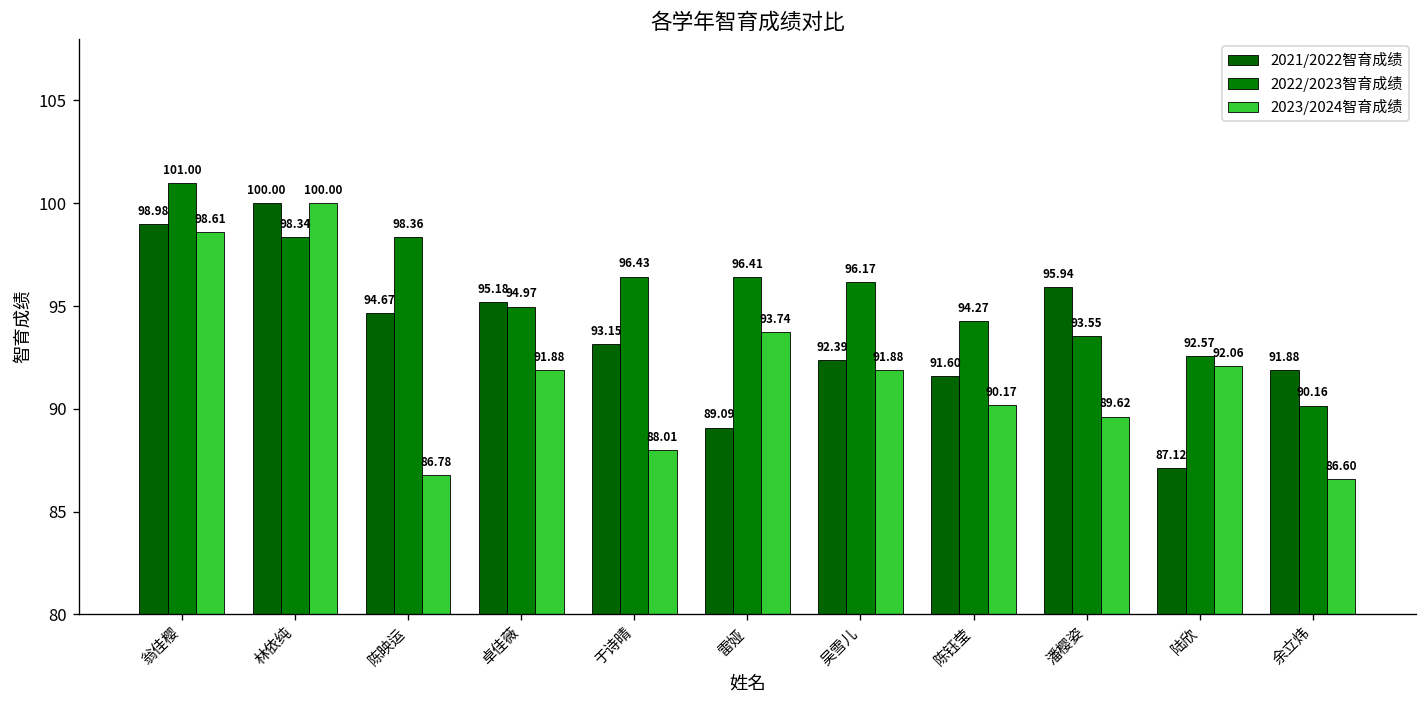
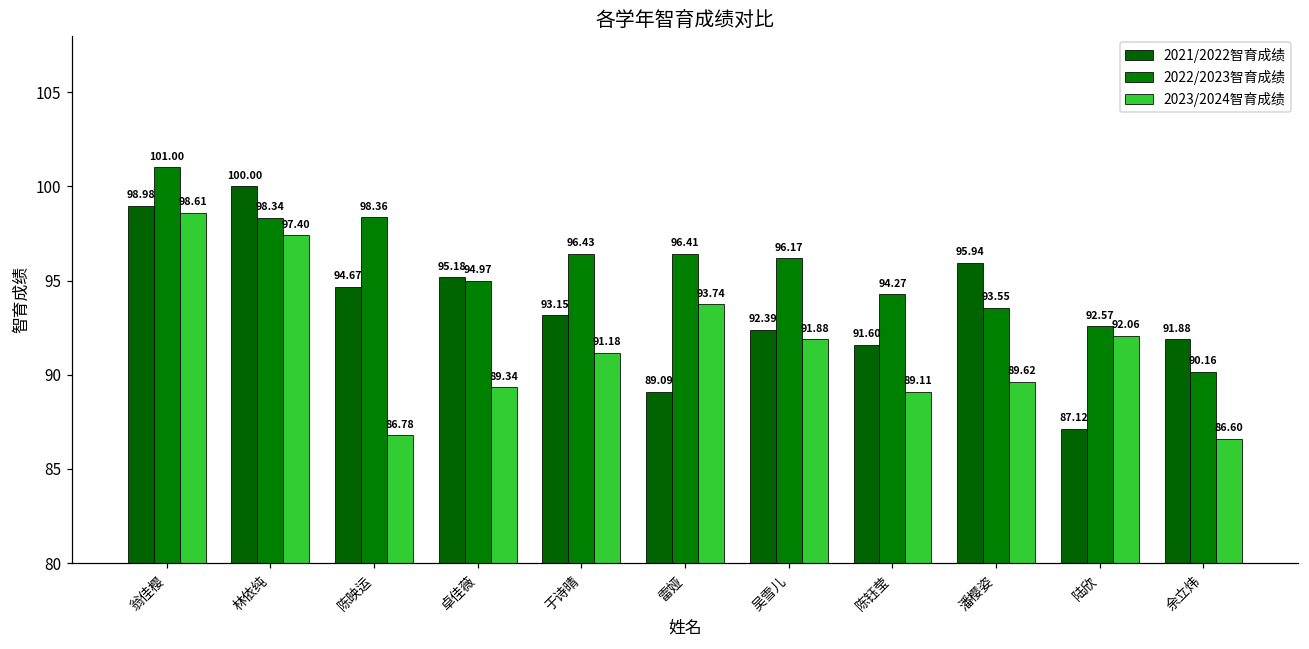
  {
    "2023/2024智育成绩": {
      "翁佳樱": 98.61,
-     "林依纯": 100.00,
+     "林依纯": 97.40,
      "陈映运": 86.78,
-     "卓佳薇": 91.88,
-     "于诗晴": 88.01,
+     "卓佳薇": 89.34,
+     "于诗晴": 91.18,
      "雷娅": 93.74,
      "吴雪儿": 91.88,
-     "陈钰莹": 90.17,
+     "陈钰莹": 89.11,
      "潘樱姿": 89.62,
      "陆欣": 92.06,
      "余立炜": 86.60
    }
  }
